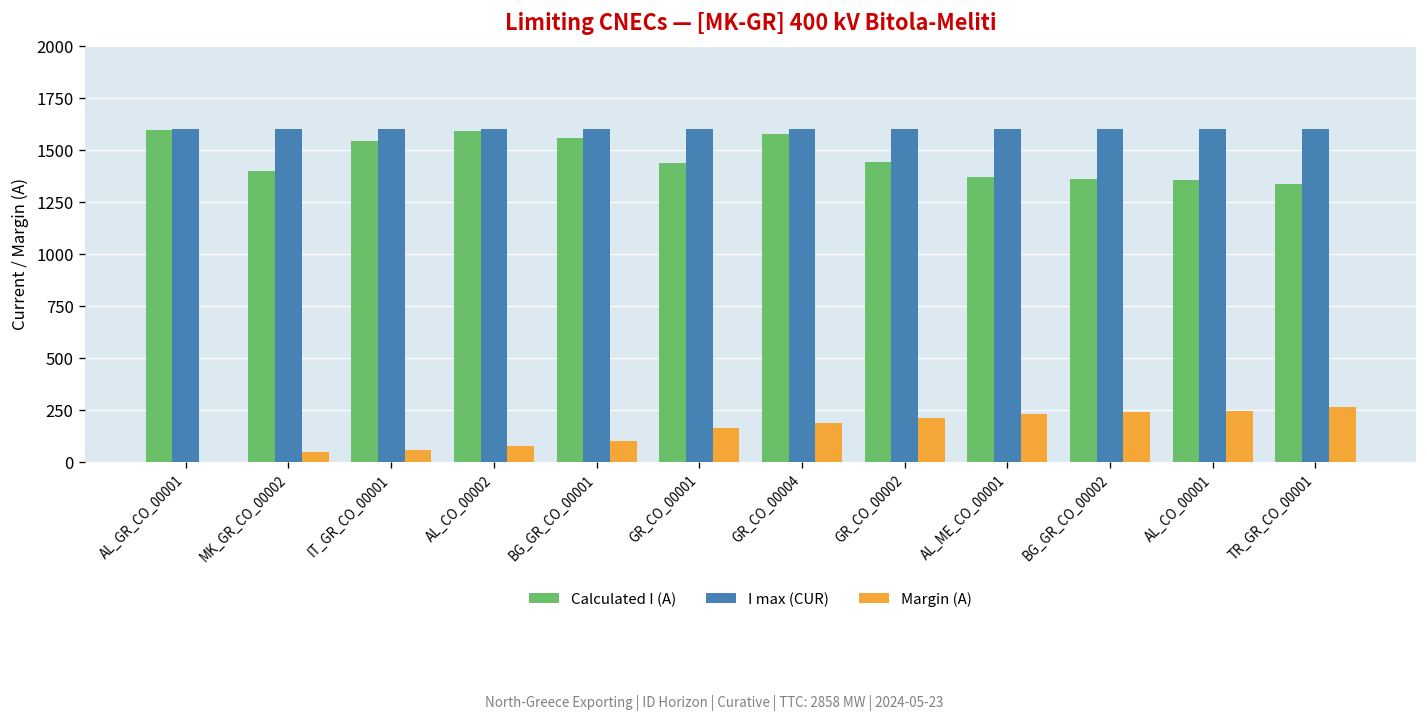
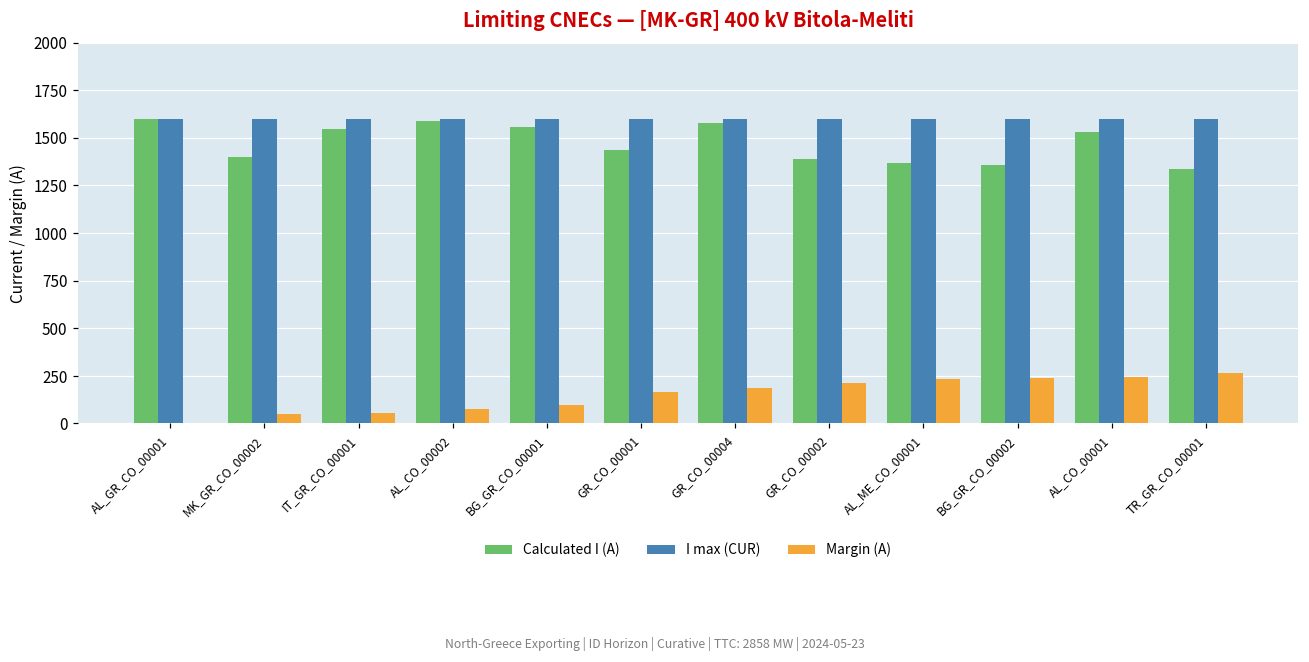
  {
    "Calculated I (A)": {
      "AL_GR_CO_00001": 1600,
      "MK_GR_CO_00002": 1400,
      "IT_GR_CO_00001": 1540,
      "AL_CO_00002": 1590,
      "BG_GR_CO_00001": 1560,
      "GR_CO_00001": 1440,
      "GR_CO_00004": 1580,
-     "GR_CO_00002": 1440,
+     "GR_CO_00002": 1390,
      "AL_ME_CO_00001": 1370,
      "BG_GR_CO_00002": 1360,
-     "AL_CO_00001": 1350,
+     "AL_CO_00001": 1530,
      "TR_GR_CO_00001": 1340
    },
    "I max (CUR)": {
      "AL_GR_CO_00001": 1600,
      "MK_GR_CO_00002": 1600,
      "IT_GR_CO_00001": 1600,
      "AL_CO_00002": 1600,
      "BG_GR_CO_00001": 1600,
      "GR_CO_00001": 1600,
      "GR_CO_00004": 1600,
      "GR_CO_00002": 1600,
      "AL_ME_CO_00001": 1600,
      "BG_GR_CO_00002": 1600,
      "AL_CO_00001": 1600,
      "TR_GR_CO_00001": 1600
    },
    "Margin (A)": {
      "MK_GR_CO_00002": 50,
      "IT_GR_CO_00001": 60,
      "AL_CO_00002": 80,
      "BG_GR_CO_00001": 100,
      "GR_CO_00001": 160,
      "GR_CO_00004": 190,
      "GR_CO_00002": 210,
      "AL_ME_CO_00001": 230,
      "BG_GR_CO_00002": 240,
      "AL_CO_00001": 250,
      "TR_GR_CO_00001": 260
    }
  }
